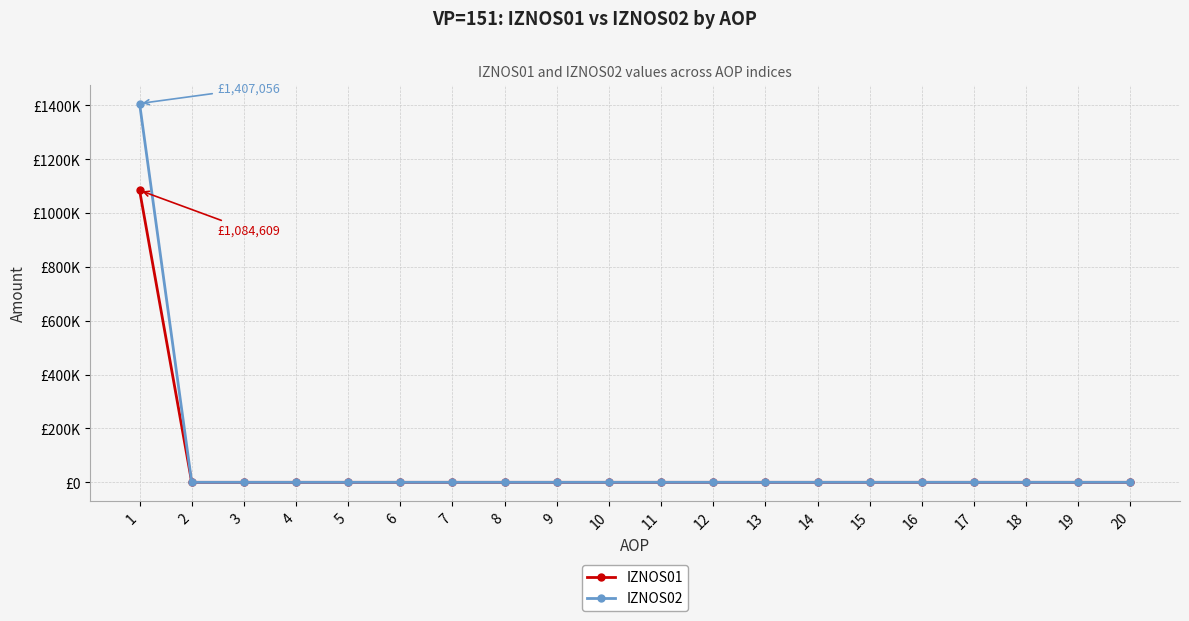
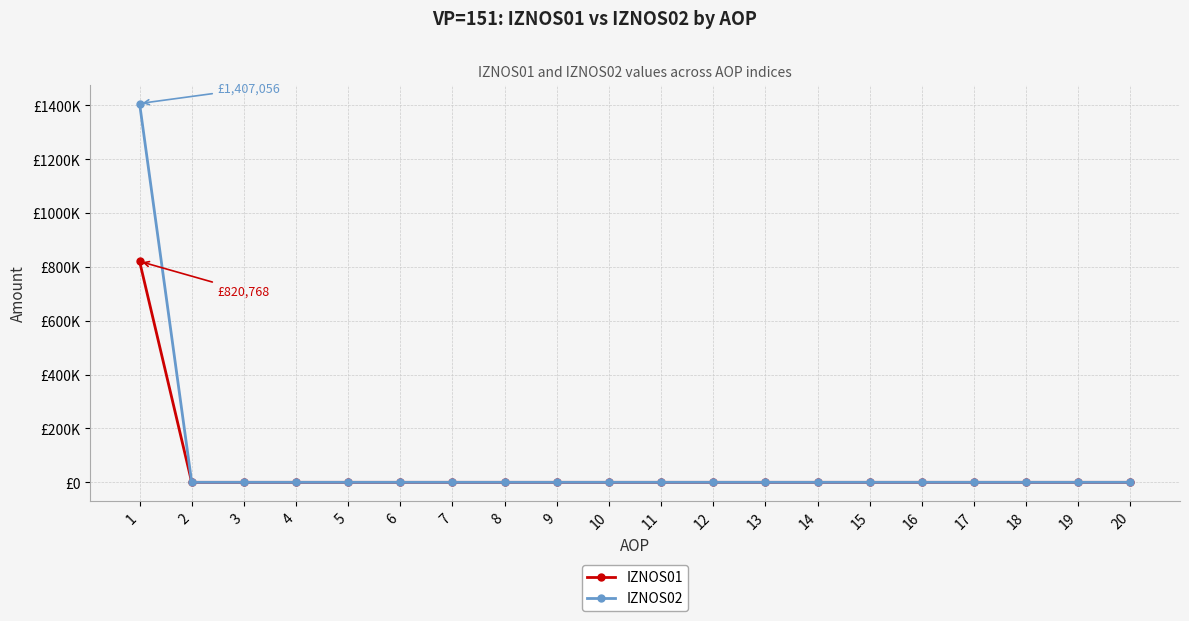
  {
    "IZNOS01": {
-     "1": "£1,084,609"
+     "1": "£820,768"
    },
    "IZNOS02": {
      "1": "£1,407,056"
    }
  }
